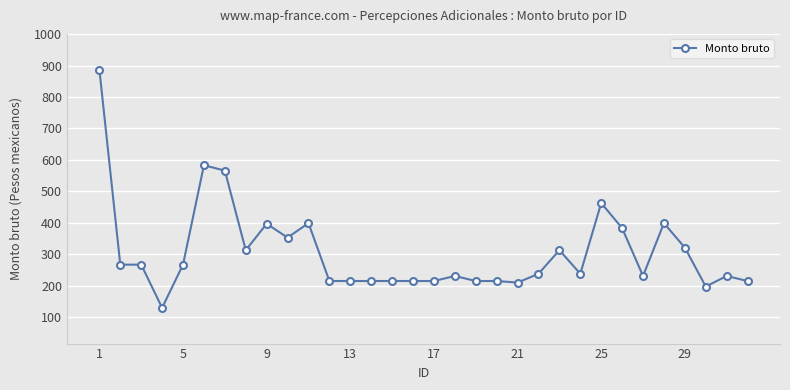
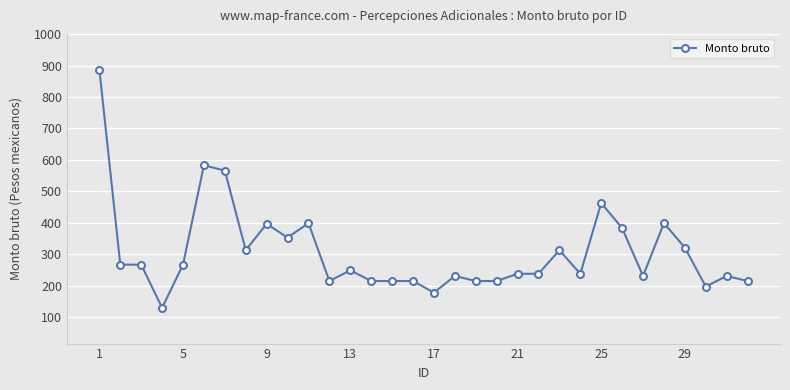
  {
    "1": 890,
    "5": 270,
    "9": 400,
-   "13": 220,
-   "17": 220,
-   "21": 210,
+   "13": 250,
+   "17": 180,
+   "21": 240,
    "25": 460,
    "29": 320
  }
